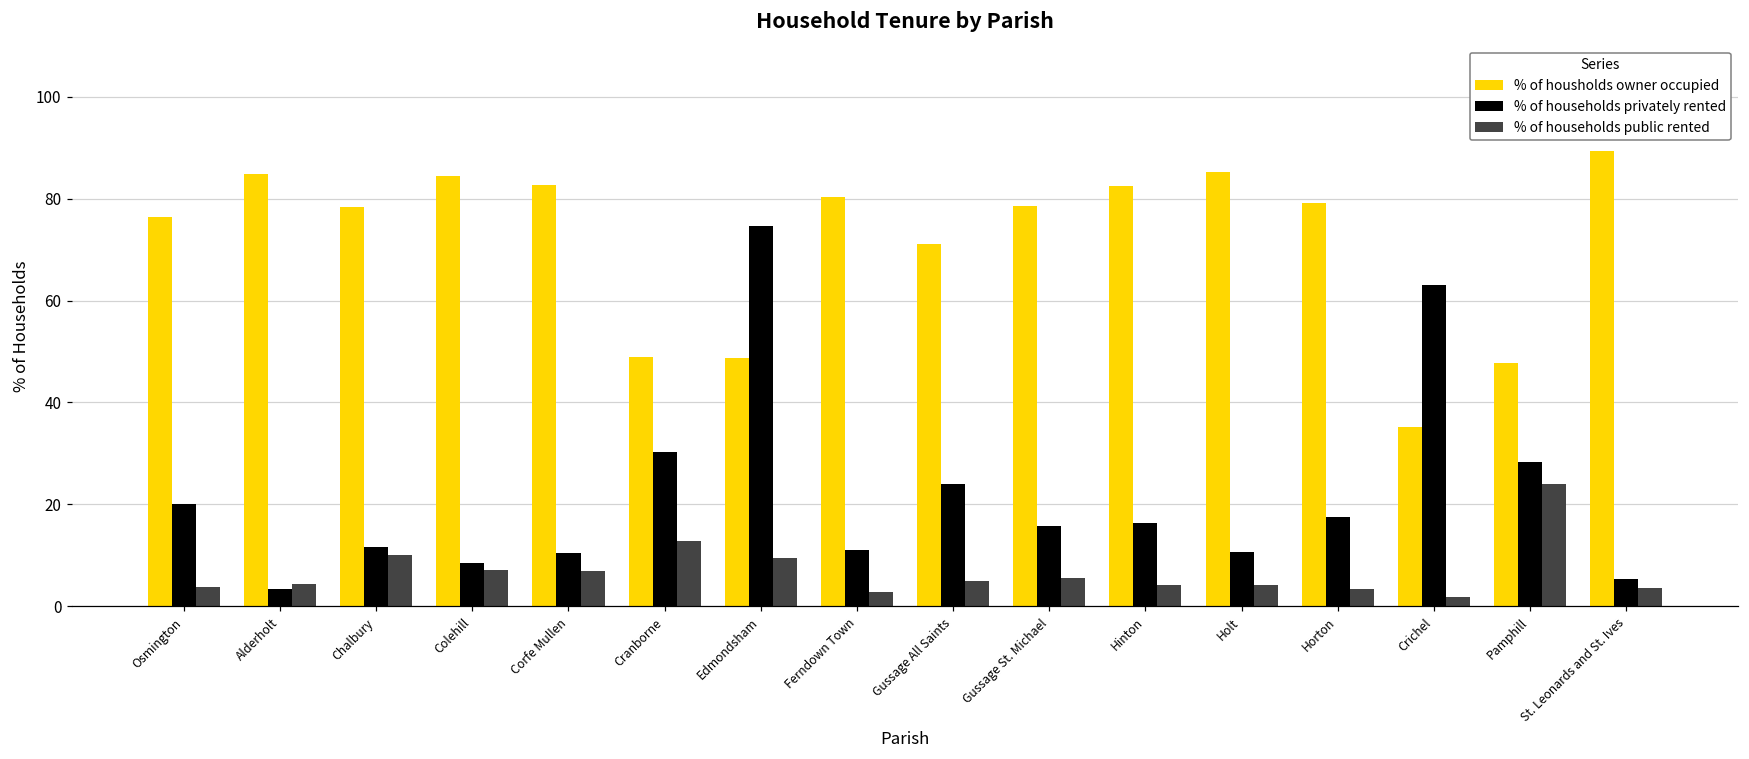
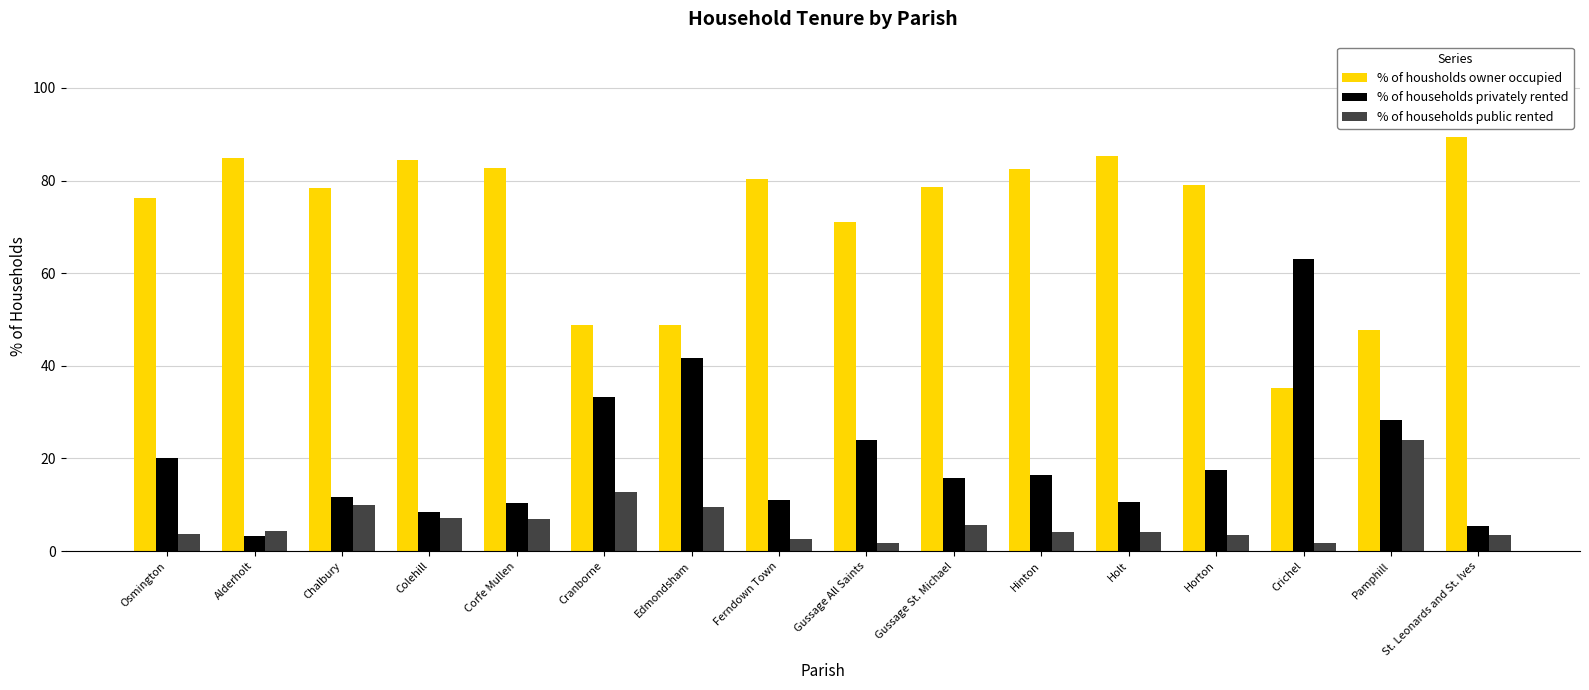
  {
    "% of housholds owner occupied": {
      "Osmington": 76,
      "Alderholt": 85,
      "Chalbury": 78,
      "Colehill": 84,
      "Corfe Mullen": 83,
      "Cranborne": 49,
      "Edmondsham": 49,
      "Ferndown Town": 80,
      "Gussage All Saints": 71,
      "Gussage St. Michael": 79,
      "Hinton": 83,
      "Holt": 85,
      "Horton": 79,
      "Crichel": 35,
      "Pamphill": 48,
      "St. Leonards and St. Ives": 89
    },
    "% of households privately rented": {
      "Osmington": 20,
      "Alderholt": 3,
      "Chalbury": 12,
      "Colehill": 8,
      "Corfe Mullen": 10,
-     "Cranborne": 30,
-     "Edmondsham": 75,
+     "Cranborne": 33,
+     "Edmondsham": 42,
      "Ferndown Town": 11,
      "Gussage All Saints": 24,
      "Gussage St. Michael": 16,
      "Hinton": 16,
      "Holt": 11,
      "Horton": 17,
      "Crichel": 63,
      "Pamphill": 28,
      "St. Leonards and St. Ives": 5
    },
    "% of households public rented": {
      "Osmington": 4,
      "Alderholt": 4,
      "Chalbury": 10,
      "Colehill": 7,
      "Corfe Mullen": 7,
      "Cranborne": 13,
      "Edmondsham": 10,
      "Ferndown Town": 3,
-     "Gussage All Saints": 5,
+     "Gussage All Saints": 2,
      "Gussage St. Michael": 6,
      "Hinton": 4,
      "Holt": 4,
      "Horton": 3,
      "Crichel": 2,
      "Pamphill": 24,
      "St. Leonards and St. Ives": 3
    }
  }
